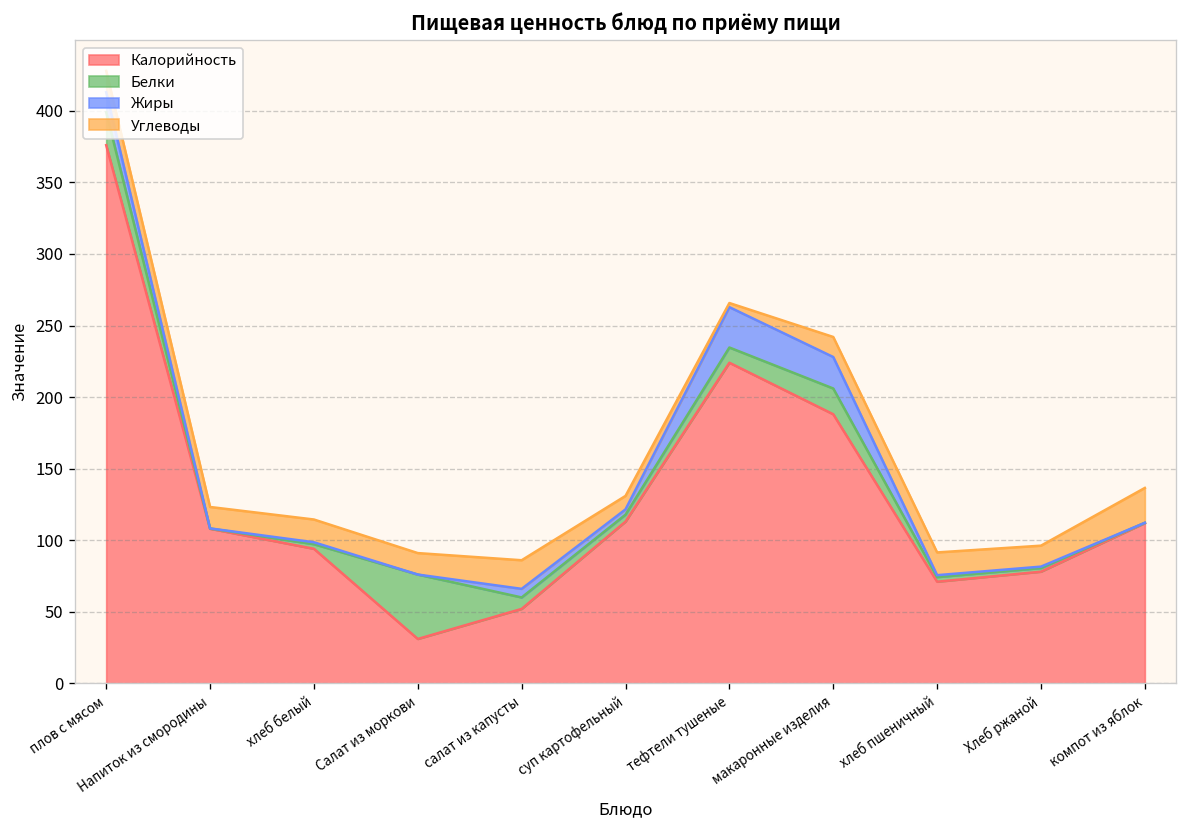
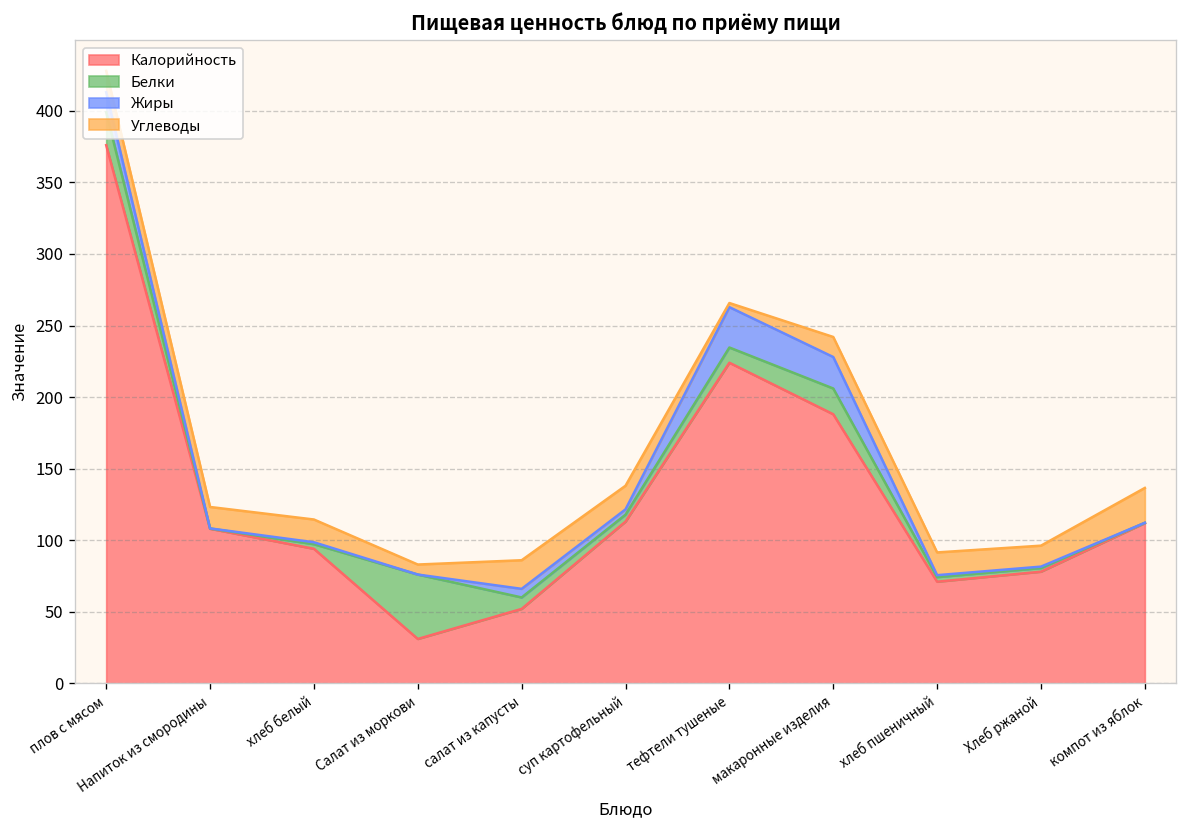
  {
    "Калорийность": {
      "плов с мясом": 376,
      "хлеб белый": 94,
      "Салат из моркови": 31,
      "салат из капусты": 52,
      "суп картофельный": 113,
      "тефтели тушеные": 224,
      "макаронные изделия": 188,
      "хлеб пшеничный": 71,
      "Хлеб ржаной": 78
    },
    "Белки": {
      "салат из капусты": 8,
      "суп картофельный": 5,
      "тефтели тушеные": 11,
      "макаронные изделия": 18
    },
    "Жиры": {
      "салат из капусты": 6,
      "суп картофельный": 4,
      "тефтели тушеные": 28,
      "макаронные изделия": 22
    },
    "Углеводы": {
      "Напиток из смородины": 15,
      "хлеб белый": 16,
-     "Салат из моркови": 15,
+     "Салат из моркови": 7,
      "салат из капусты": 20,
-     "суп картофельный": 9,
+     "суп картофельный": 17,
      "тефтели тушеные": 3,
      "макаронные изделия": 14,
      "хлеб пшеничный": 16,
      "Хлеб ржаной": 15,
      "компот из яблок": 24
    }
  }
